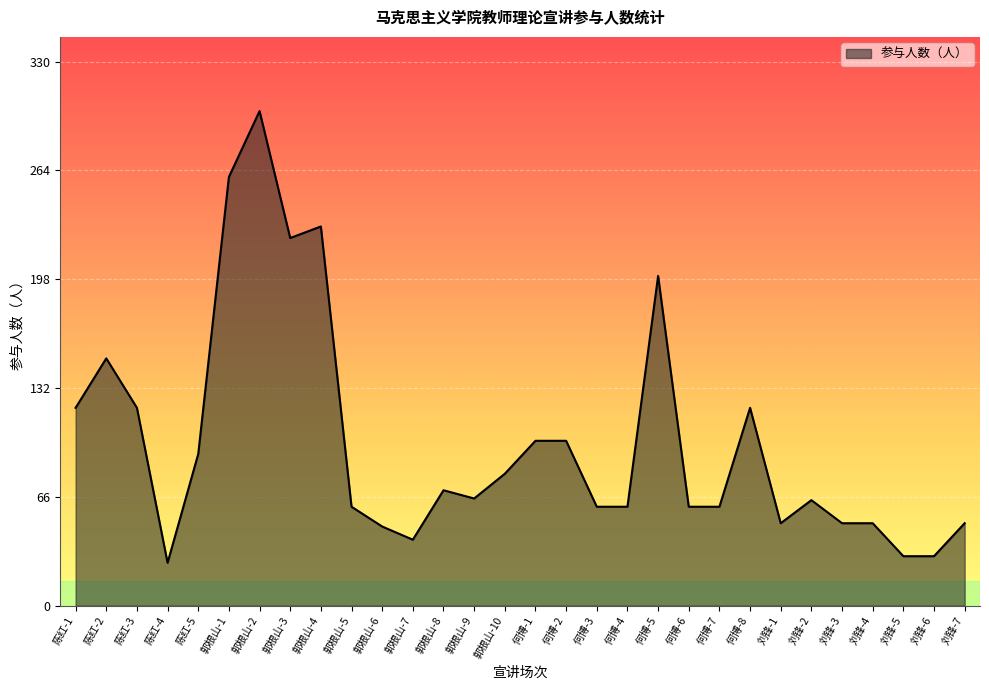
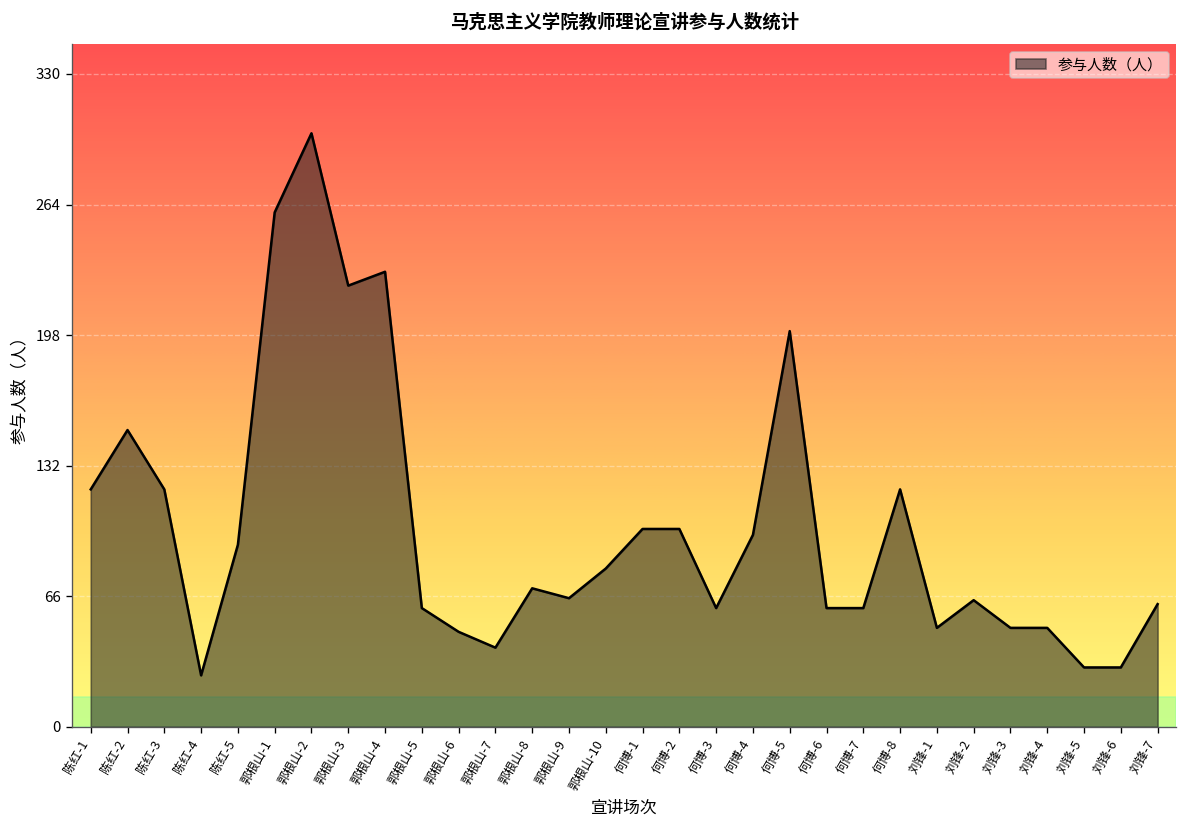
  {
    "陈红-1": 120,
    "陈红-2": 150,
    "陈红-3": 120,
    "陈红-4": 26,
    "陈红-5": 92,
    "郭根山-1": 260,
    "郭根山-2": 300,
    "郭根山-3": 223,
    "郭根山-4": 230,
    "郭根山-5": 60,
    "郭根山-6": 48,
    "郭根山-7": 40,
    "郭根山-8": 70,
    "郭根山-9": 65,
    "郭根山-10": 80,
    "何博-1": 100,
    "何博-2": 100,
    "何博-3": 60,
-   "何博-4": 60,
+   "何博-4": 97,
    "何博-5": 200,
    "何博-6": 60,
    "何博-7": 60,
    "何博-8": 120,
    "刘锋-1": 50,
    "刘锋-2": 64,
    "刘锋-3": 50,
    "刘锋-4": 50,
    "刘锋-5": 30,
    "刘锋-6": 30,
-   "刘锋-7": 50
+   "刘锋-7": 62
  }
